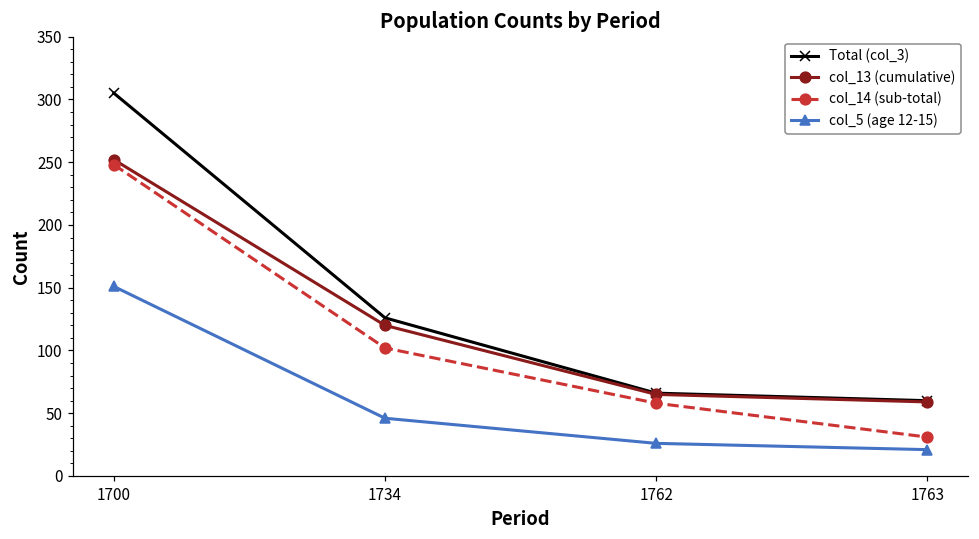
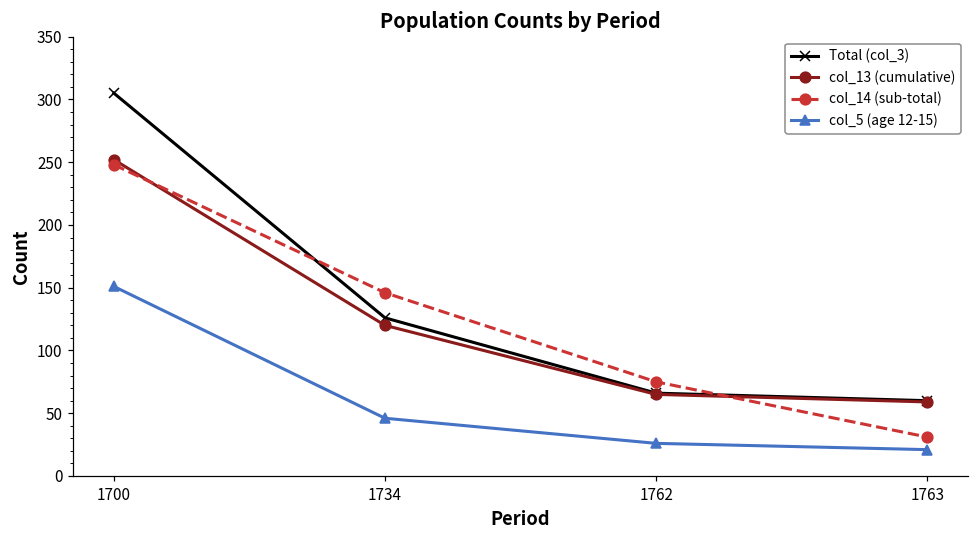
  {
    "Total (col_3)": {
      "1700": 305,
      "1734": 126
    },
    "col_13 (cumulative)": {
      "1700": 252,
      "1734": 120
    },
    "col_14 (sub-total)": {
      "1700": 248,
-     "1734": 102,
-     "1762": 58,
+     "1734": 146,
+     "1762": 75,
      "1763": 31
    },
    "col_5 (age 12-15)": {
      "1700": 151,
      "1734": 46,
      "1762": 26,
      "1763": 21
    }
  }
